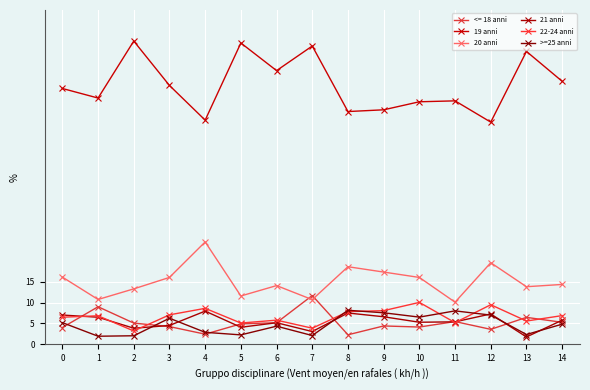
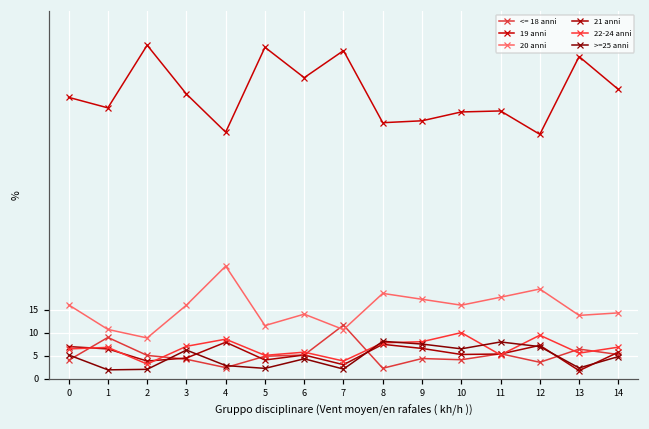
  {
    "20 anni": {
      "0": 16,
      "1": 11,
-     "2": 13,
+     "2": 9,
      "3": 16,
      "4": 25,
      "5": 12,
      "6": 14,
      "7": 11,
      "8": 19,
      "9": 17,
      "10": 16,
-     "11": 10,
+     "11": 18,
      "12": 20,
      "13": 14,
      "14": 14
    }
  }
